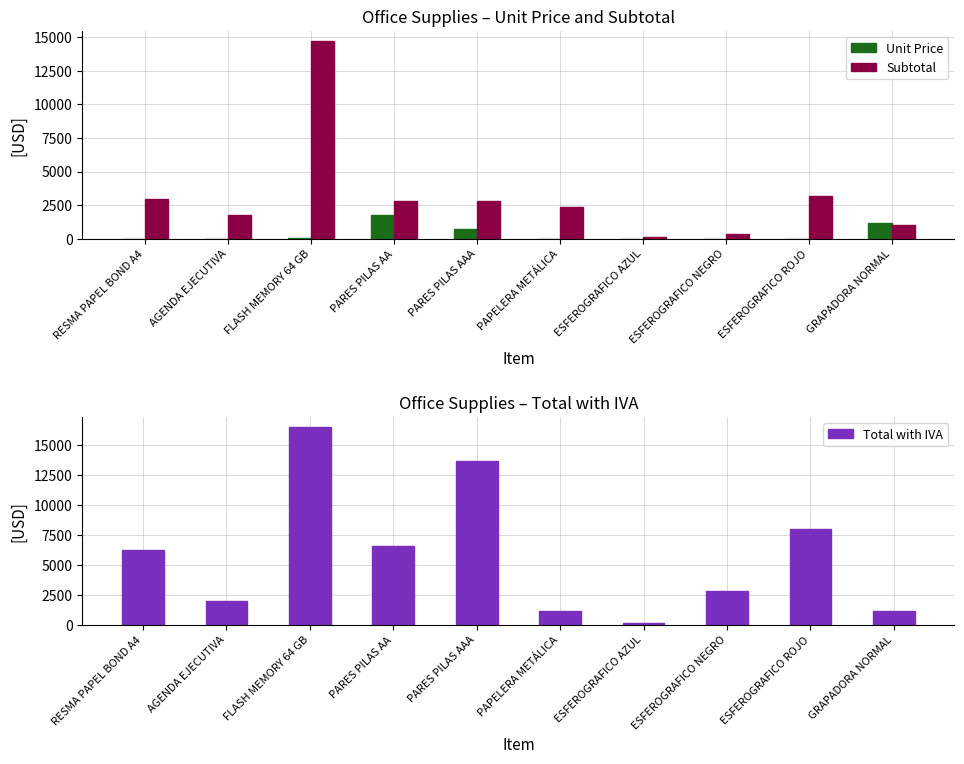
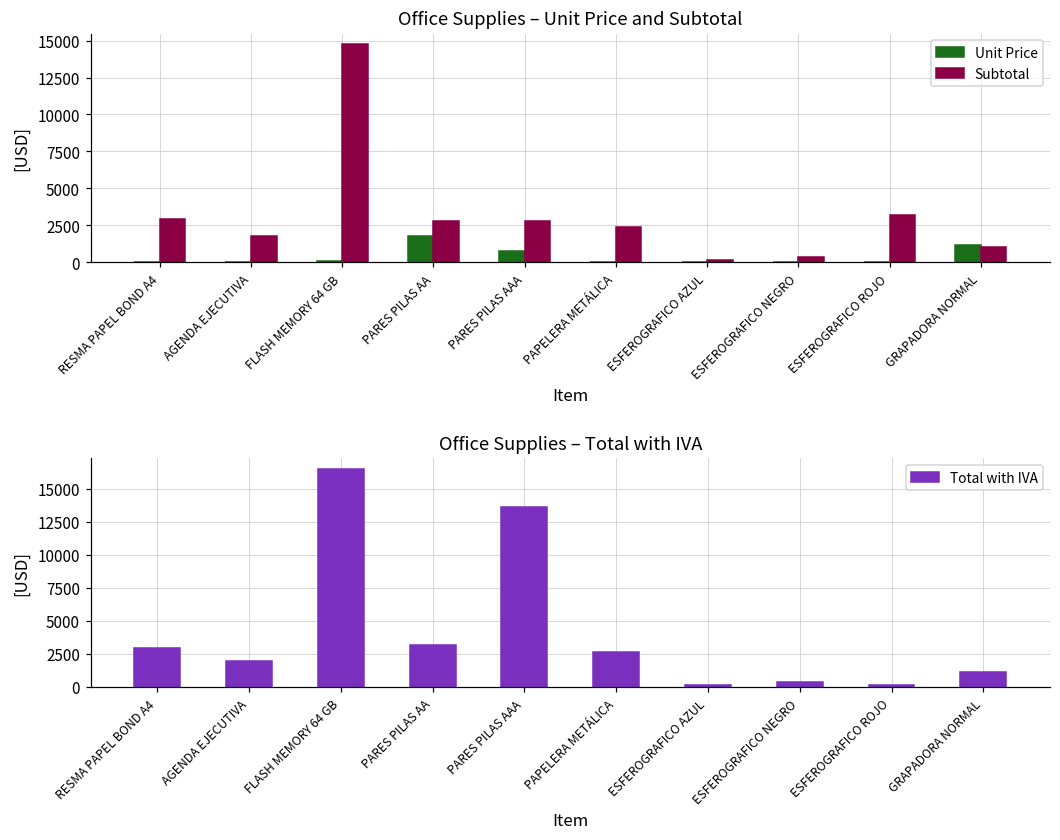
  {
    "Office Supplies – Unit Price and Subtotal": {
      "Unit Price": {
        "PARES PILAS AA": 1800,
        "PARES PILAS AAA": 700,
        "GRAPADORA NORMAL": 1200
      },
      "Subtotal": {
        "RESMA PAPEL BOND A4": 2900,
        "AGENDA EJECUTIVA": 1800,
        "FLASH MEMORY 64 GB": 14700,
        "PARES PILAS AA": 2800,
        "PARES PILAS AAA": 2800,
        "PAPELERA METÁLICA": 2400,
        "ESFEROGRAFICO NEGRO": 400,
        "ESFEROGRAFICO ROJO": 3200,
        "GRAPADORA NORMAL": 1000
      }
    },
    "Office Supplies – Total with IVA": {
-     "RESMA PAPEL BOND A4": 6300,
+     "RESMA PAPEL BOND A4": 2900,
      "AGENDA EJECUTIVA": 2000,
      "FLASH MEMORY 64 GB": 16500,
-     "PARES PILAS AA": 6500,
+     "PARES PILAS AA": 3100,
      "PARES PILAS AAA": 13600,
-     "PAPELERA METÁLICA": 1100,
-     "ESFEROGRAFICO NEGRO": 2800,
-     "ESFEROGRAFICO ROJO": 8000,
+     "PAPELERA METÁLICA": 2700,
+     "ESFEROGRAFICO NEGRO": 400,
+     "ESFEROGRAFICO ROJO": 200,
      "GRAPADORA NORMAL": 1100
    }
  }
